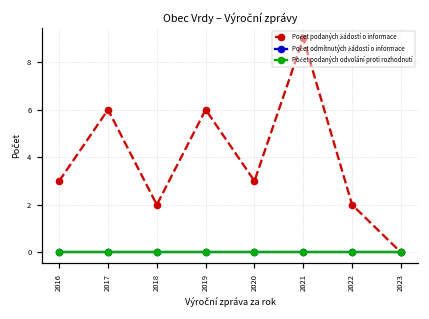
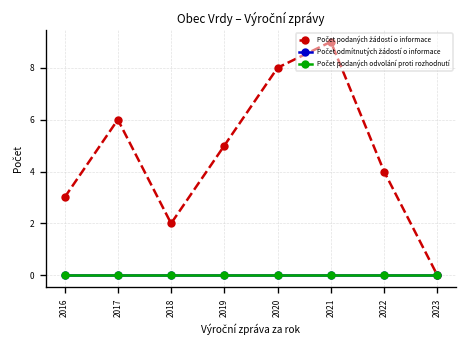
  {
    "Počet podaných žádostí o informace": {
      "2016": 3,
      "2017": 6,
      "2018": 2,
-     "2019": 6,
-     "2020": 3,
-     "2022": 2
+     "2019": 5,
+     "2020": 8,
+     "2022": 4
    },
    "Počet podaných odvolání proti rozhodnutí": {
      "2016": 0,
      "2017": 0,
      "2018": 0,
      "2019": 0,
      "2020": 0,
      "2021": 0,
      "2022": 0
    }
  }
